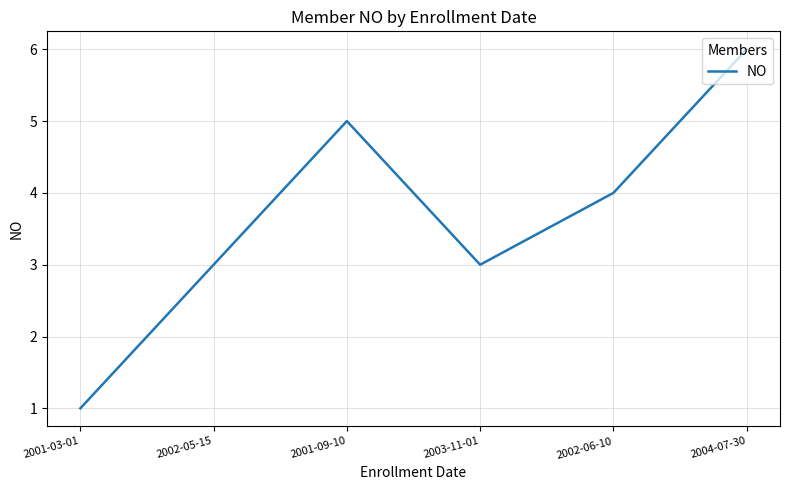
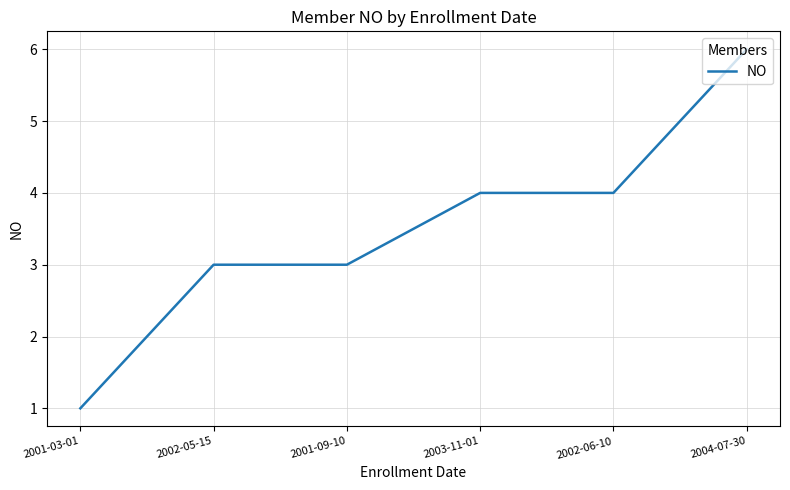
  {
    "2001-03-01": 1,
    "2002-05-15": 3,
-   "2001-09-10": 5,
-   "2003-11-01": 3,
+   "2001-09-10": 3,
+   "2003-11-01": 4,
    "2002-06-10": 4
  }
